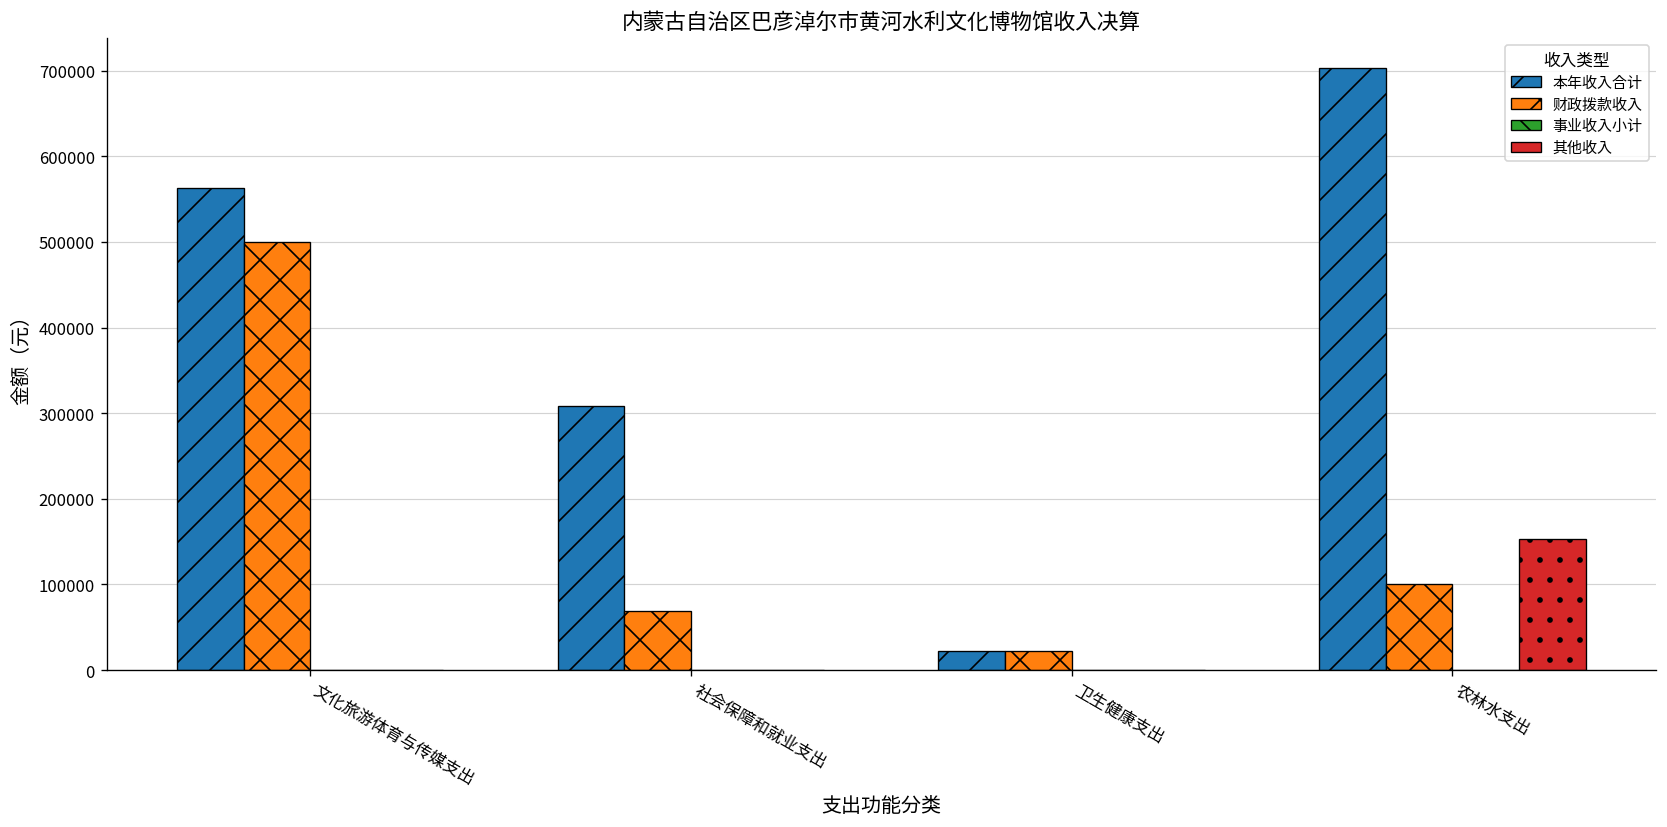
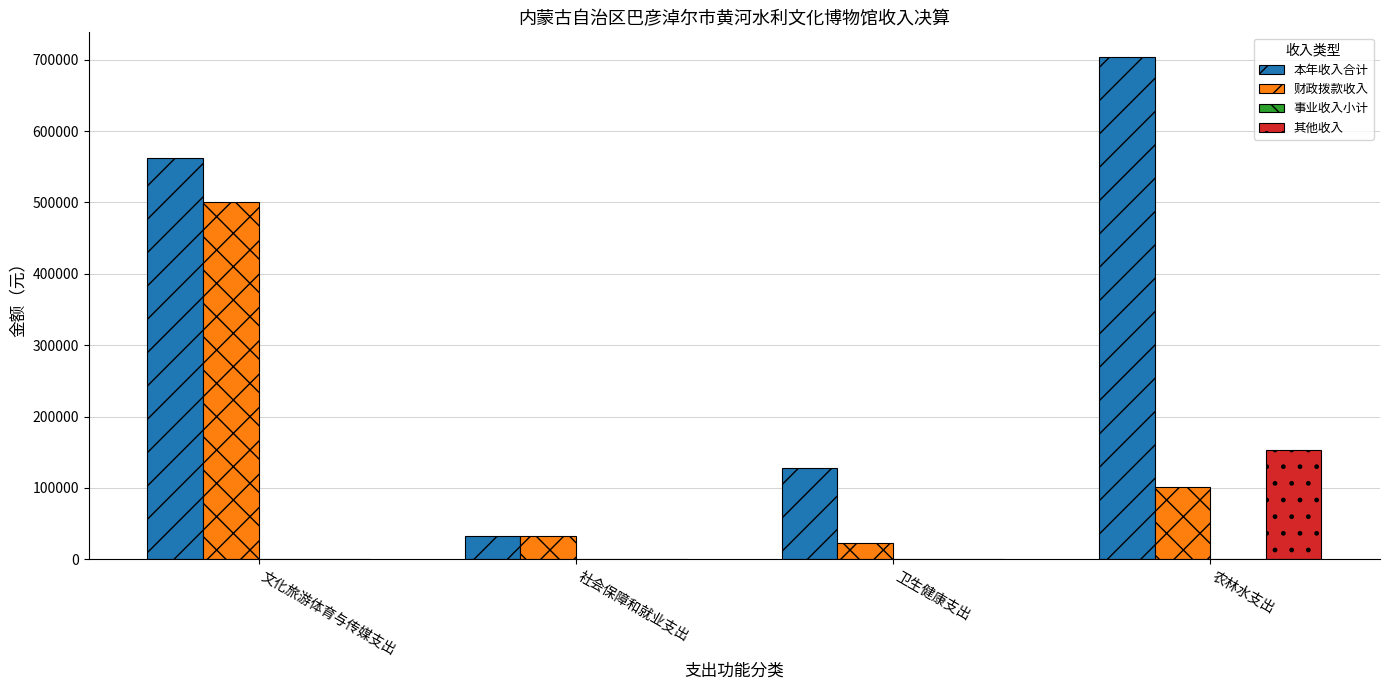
  {
    "本年收入合计": {
      "文化旅游体育与传媒支出": 560000,
-     "社会保障和就业支出": 310000,
-     "卫生健康支出": 20000,
+     "社会保障和就业支出": 30000,
+     "卫生健康支出": 130000,
      "农林水支出": 700000
    },
    "财政拨款收入": {
      "文化旅游体育与传媒支出": 500000,
-     "社会保障和就业支出": 70000,
+     "社会保障和就业支出": 30000,
      "卫生健康支出": 20000,
      "农林水支出": 100000
    },
    "事业收入小计": {
      "文化旅游体育与传媒支出": 0,
      "社会保障和就业支出": 0,
      "卫生健康支出": 0,
      "农林水支出": 0
    },
    "其他收入": {
      "文化旅游体育与传媒支出": 0,
      "社会保障和就业支出": 0,
      "卫生健康支出": 0,
      "农林水支出": 150000
    }
  }
